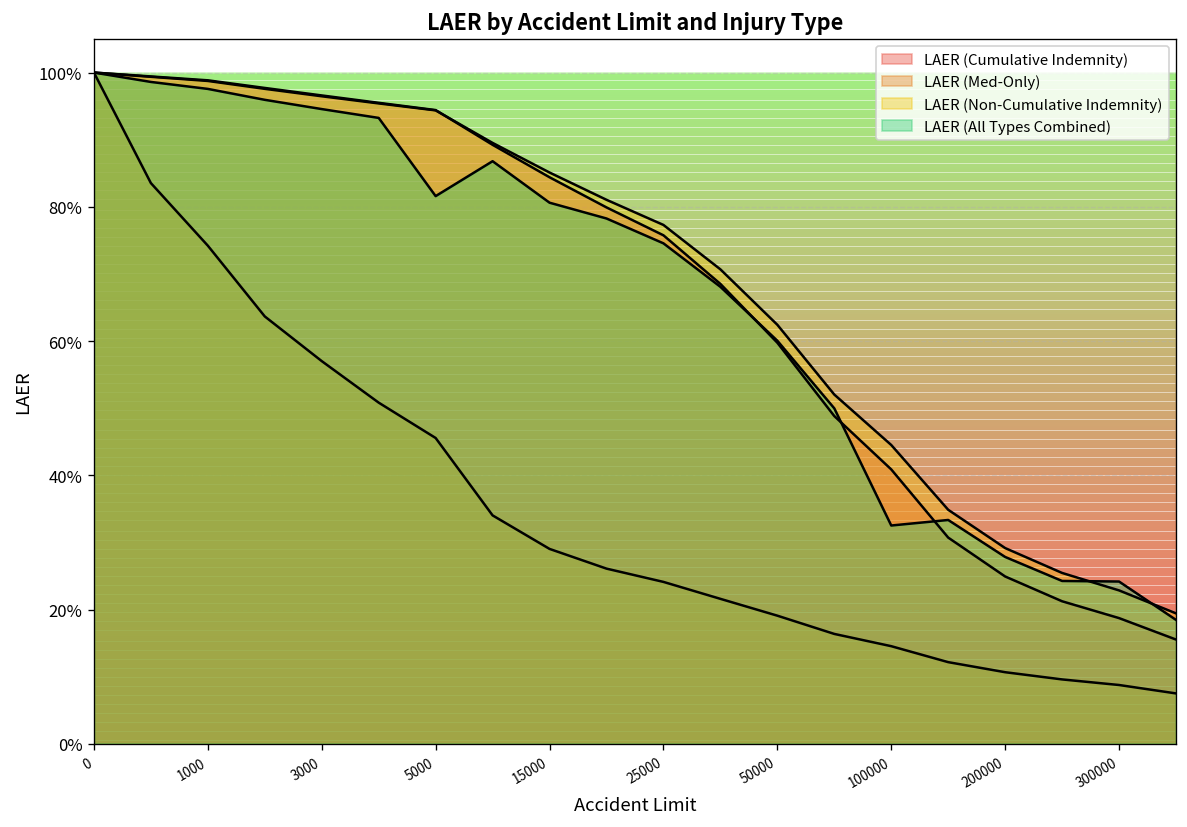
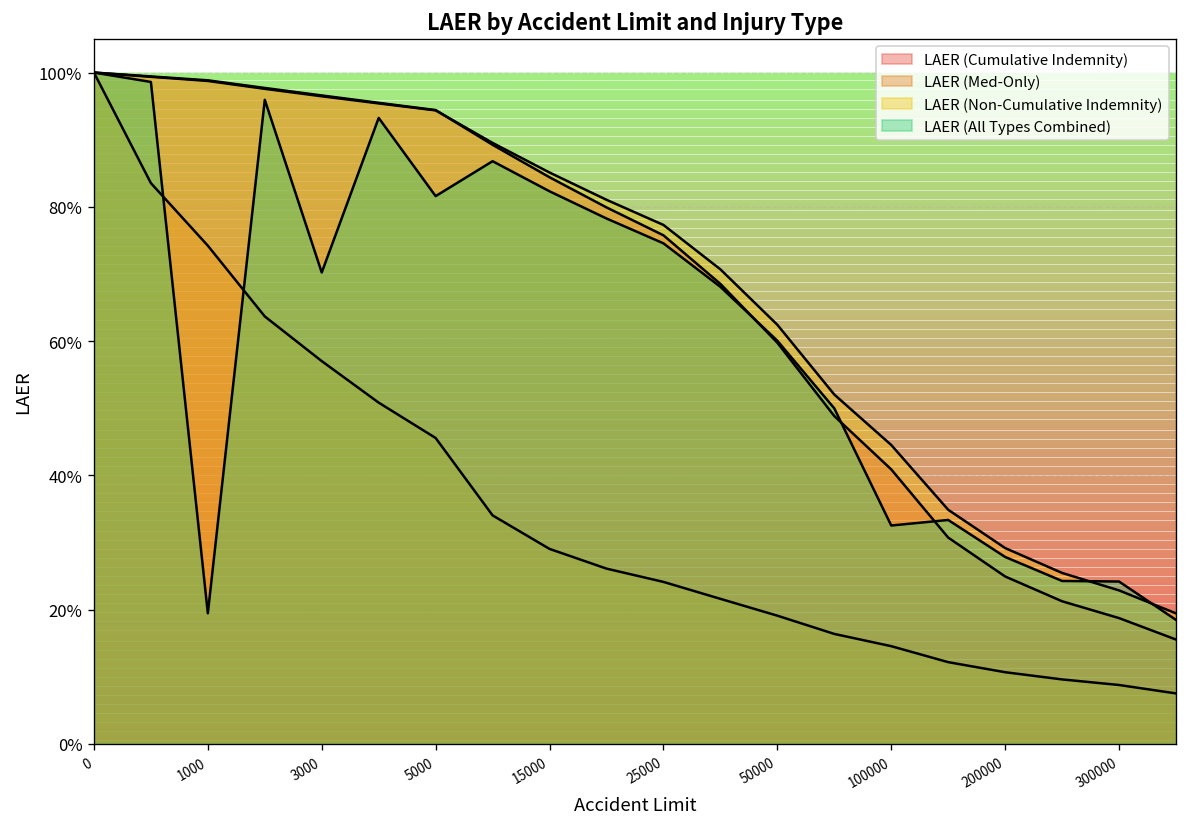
  {
    "LAER (All Types Combined)": {
-     "1000": "98%",
-     "3000": "95%",
+     "1000": "19%",
+     "3000": "70%",
      "5000": "82%",
-     "15000": "81%",
+     "15000": "82%",
      "25000": "75%",
      "100000": "33%",
      "200000": "28%",
      "300000": "24%"
    }
  }
